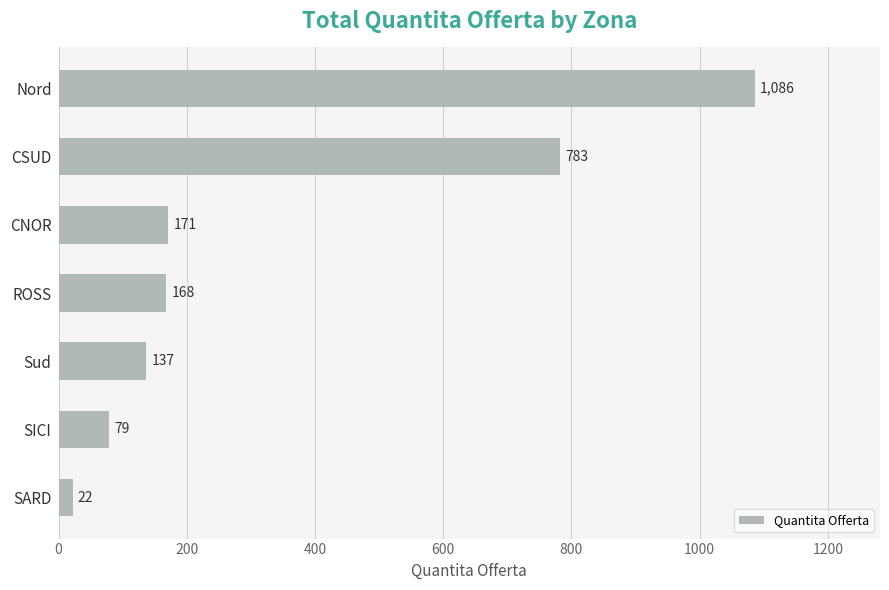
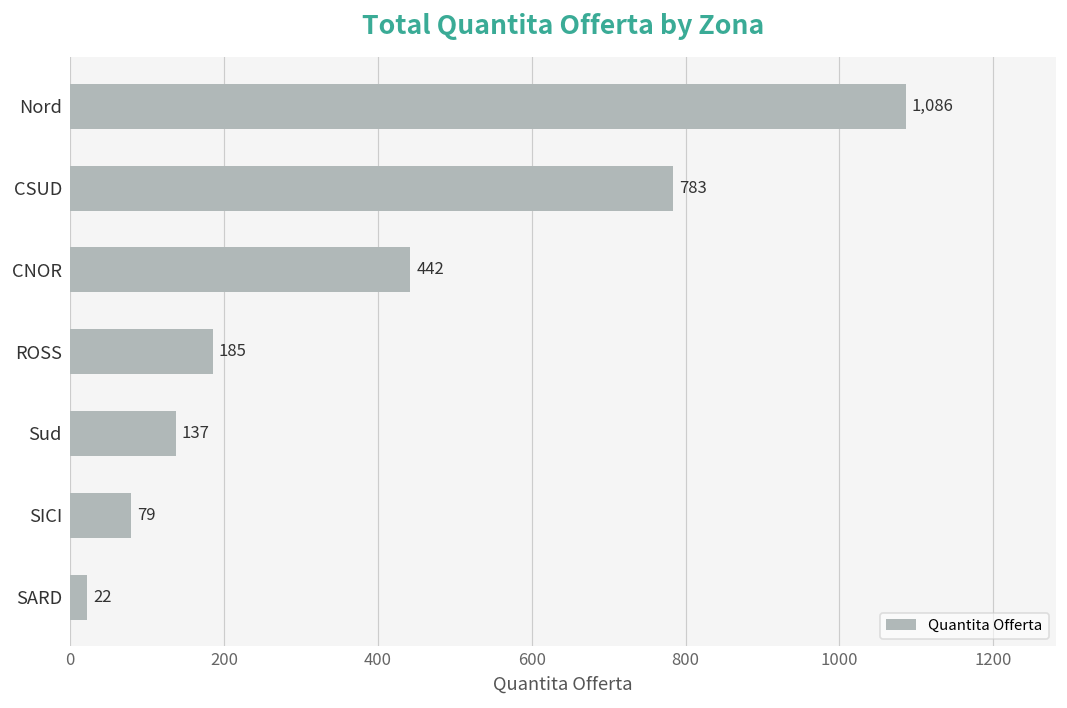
  {
    "Nord": "1,086",
    "CSUD": "783",
-   "CNOR": "171",
-   "ROSS": "168",
+   "CNOR": "442",
+   "ROSS": "185",
    "Sud": "137",
    "SICI": "79",
    "SARD": "22"
  }
